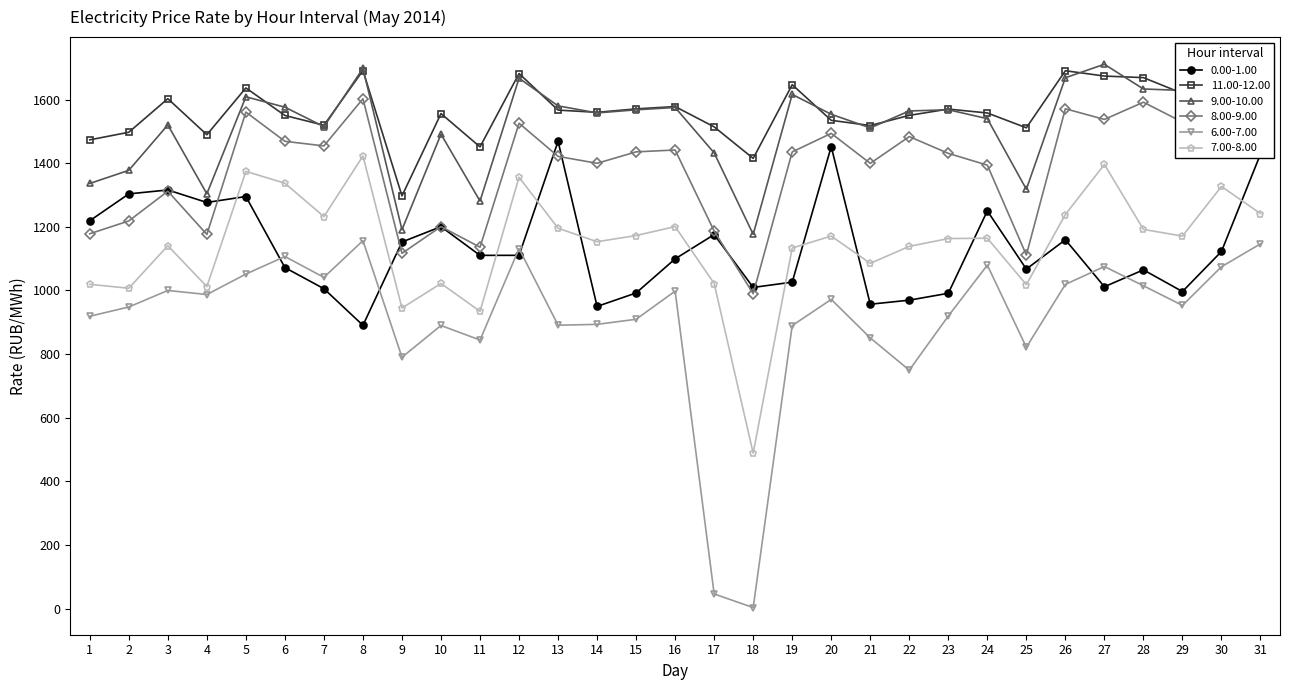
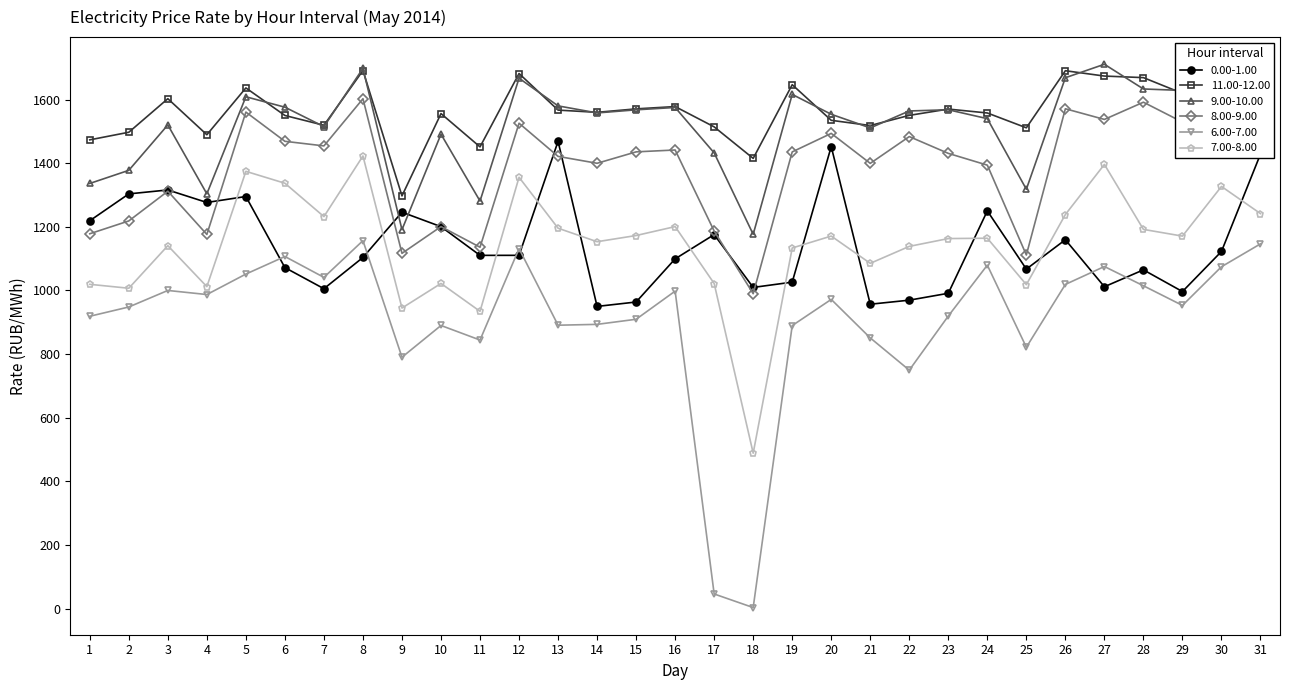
  {
    "0.00-1.00": {
      "1": 1220,
      "2": 1300,
      "4": 1280,
      "5": 1300,
      "6": 1070,
      "7": 1010,
-     "8": 890,
-     "9": 1150,
+     "8": 1100,
+     "9": 1250,
      "11": 1110,
      "12": 1110,
      "13": 1470,
      "14": 950,
-     "15": 990,
+     "15": 960,
      "16": 1100,
      "17": 1180,
      "18": 1010,
      "19": 1030,
      "20": 1450,
      "21": 960,
      "22": 970,
      "23": 990,
      "24": 1250,
      "25": 1070,
      "26": 1160,
      "27": 1010,
      "28": 1060,
      "29": 1000,
      "30": 1120
    }
  }
